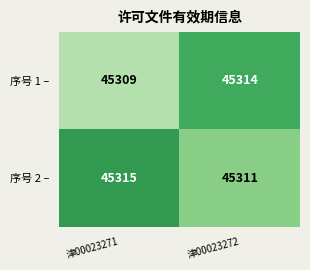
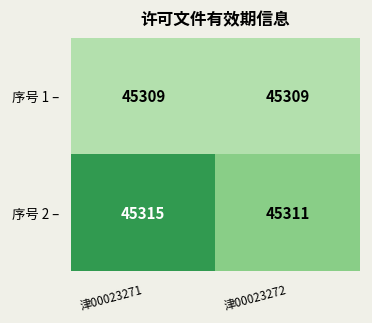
  {
    "序号 1 –": {
      "津00023271": 45309,
-     "津00023272": 45314
+     "津00023272": 45309
    },
    "序号 2 –": {
      "津00023271": 45315,
      "津00023272": 45311
    }
  }
